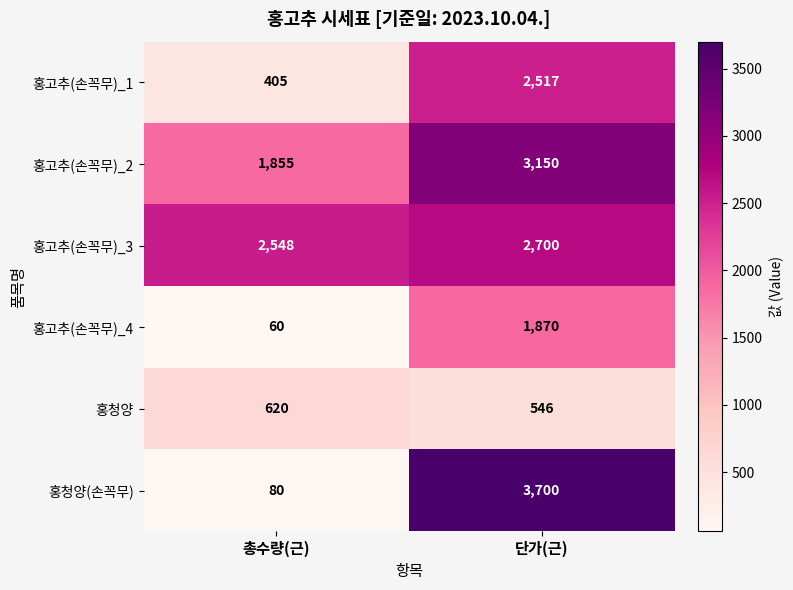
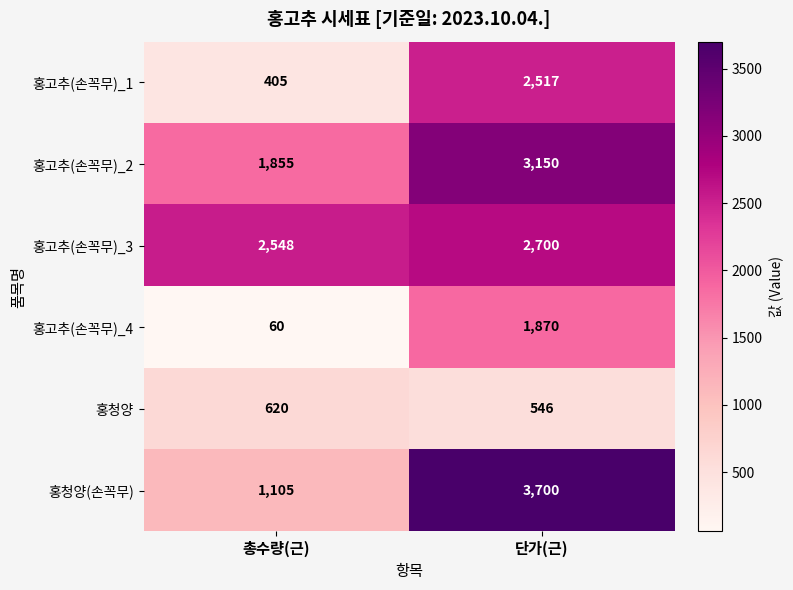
  {
    "홍고추(손꼭무)_1": {
      "총수량(근)": "405",
      "단가(근)": "2,517"
    },
    "홍고추(손꼭무)_2": {
      "총수량(근)": "1,855",
      "단가(근)": "3,150"
    },
    "홍고추(손꼭무)_3": {
      "총수량(근)": "2,548",
      "단가(근)": "2,700"
    },
    "홍고추(손꼭무)_4": {
      "총수량(근)": "60",
      "단가(근)": "1,870"
    },
    "홍청양": {
      "총수량(근)": "620",
      "단가(근)": "546"
    },
    "홍청양(손꼭무)": {
-     "총수량(근)": "80",
+     "총수량(근)": "1,105",
      "단가(근)": "3,700"
    }
  }
